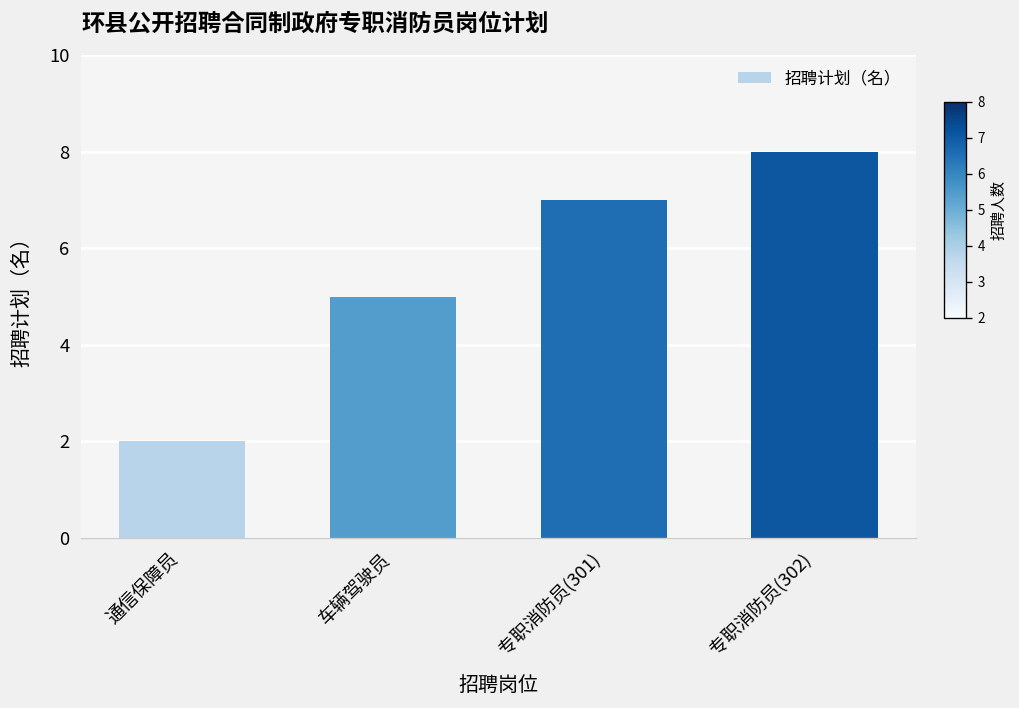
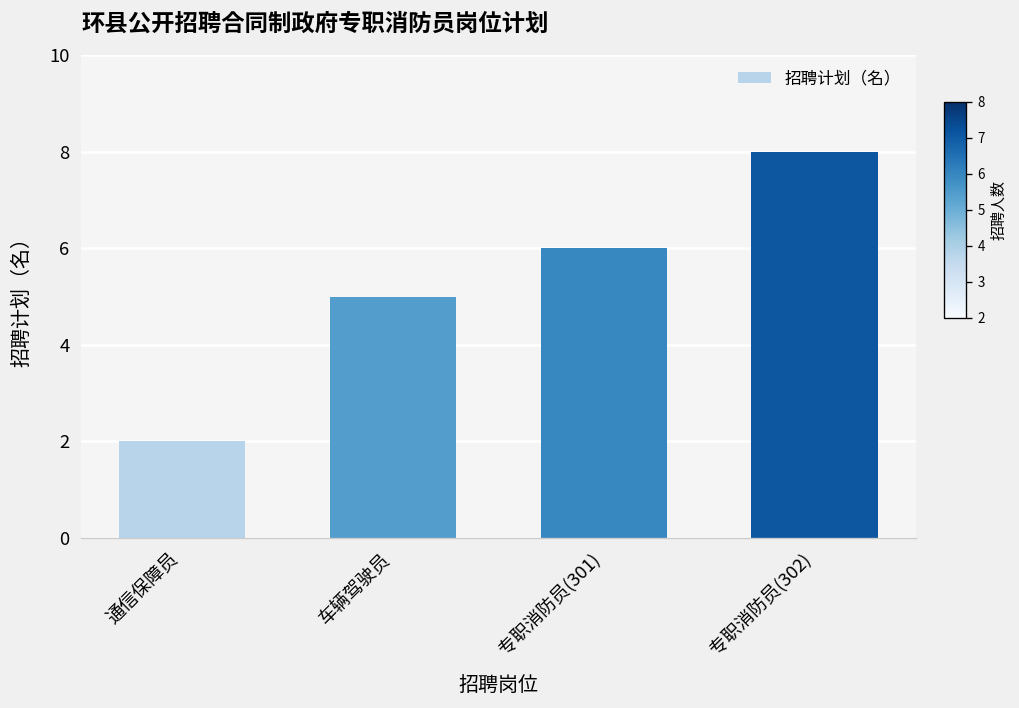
  {
    "通信保障员": 2,
    "车辆驾驶员": 5,
-   "专职消防员(301)": 7,
+   "专职消防员(301)": 6,
    "专职消防员(302)": 8
  }
